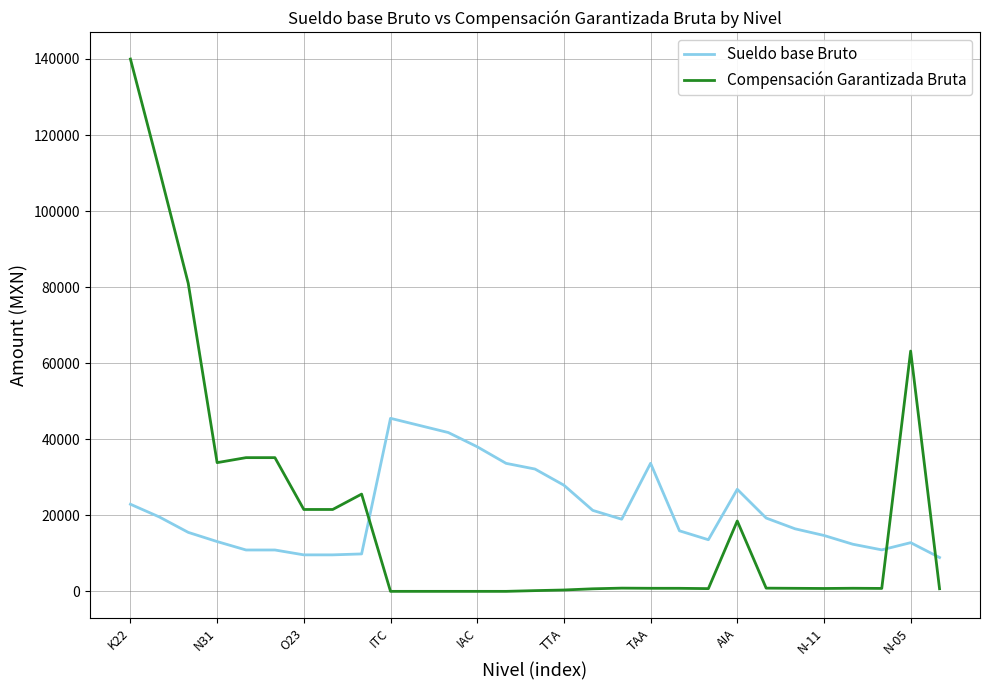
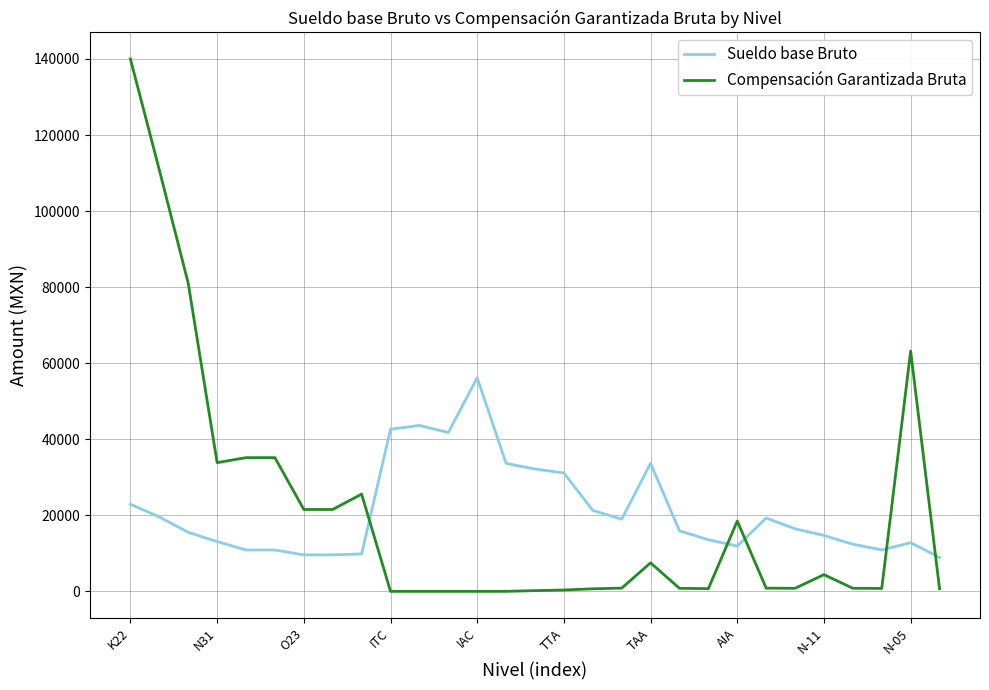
  {
    "Sueldo base Bruto": {
      "K22": 23000,
      "N31": 13000,
-     "ITC": 46000,
-     "IAC": 38000,
-     "TTA": 28000,
+     "ITC": 43000,
+     "IAC": 56000,
+     "TTA": 31000,
      "TAA": 34000,
-     "AIA": 27000,
+     "AIA": 12000,
      "N-11": 15000,
      "N-05": 13000
    },
    "Compensación Garantizada Bruta": {
      "K22": 140000,
      "N31": 34000,
      "ITC": 0,
      "IAC": 0,
      "TTA": 0,
-     "TAA": 1000,
+     "TAA": 7000,
      "AIA": 19000,
-     "N-11": 1000,
+     "N-11": 4000,
      "N-05": 63000
    }
  }
